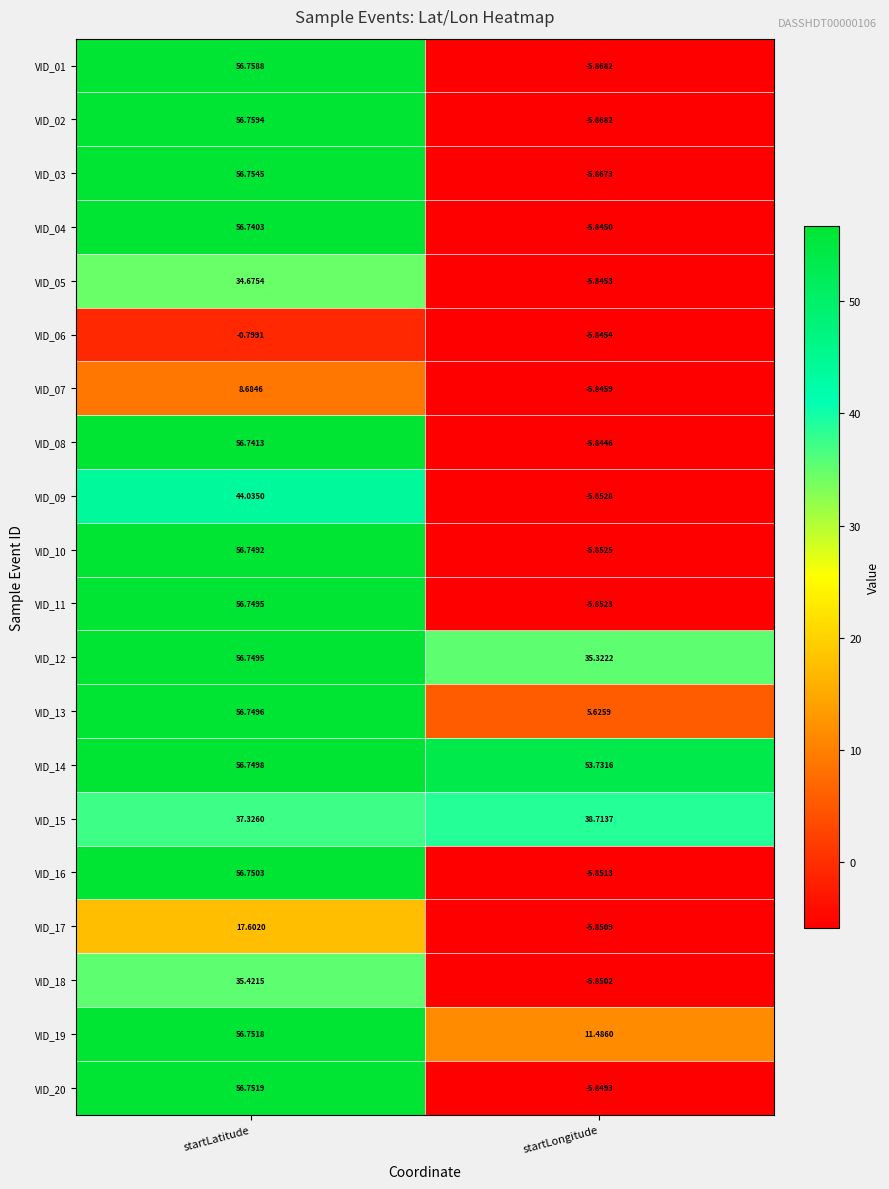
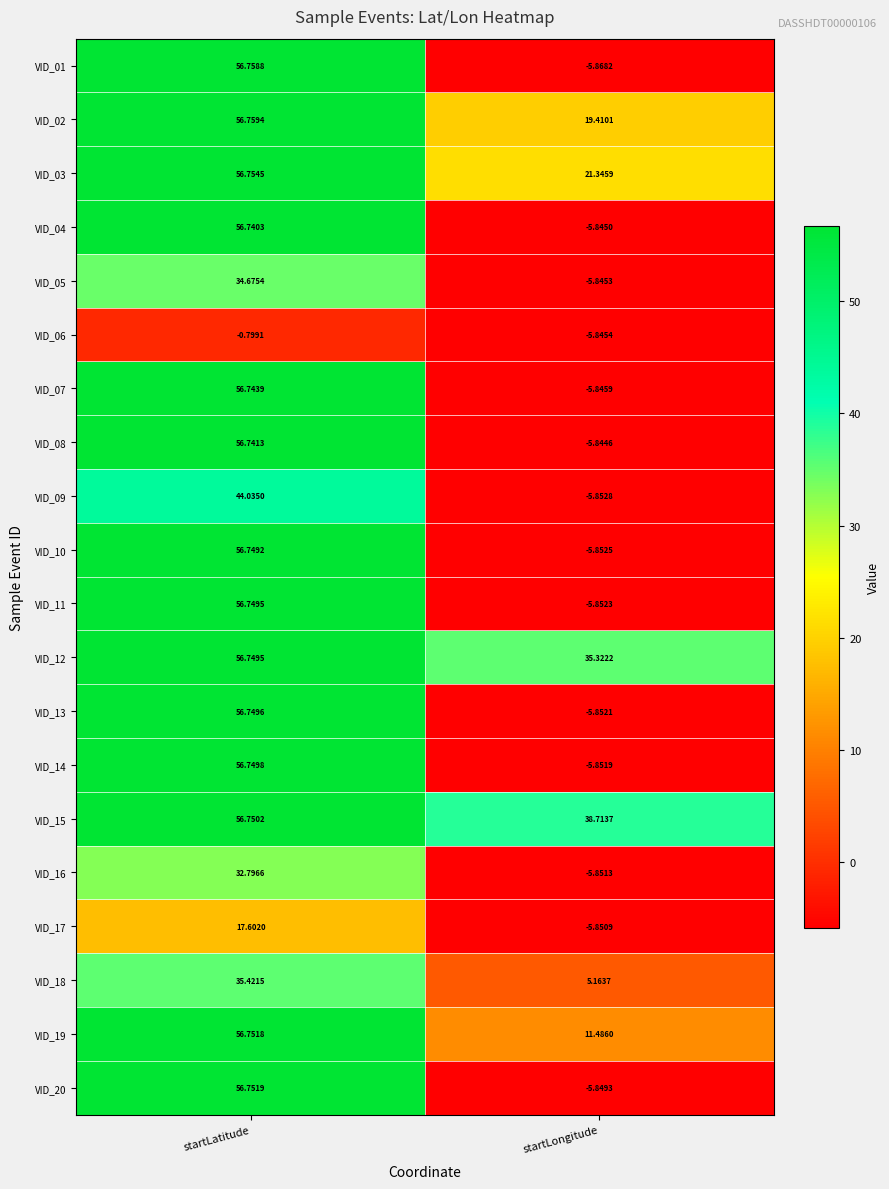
  {
    "VID_01": {
      "startLatitude": 56.7588,
      "startLongitude": -5.8682
    },
    "VID_02": {
      "startLatitude": 56.7594,
-     "startLongitude": -5.8682
+     "startLongitude": 19.4101
    },
    "VID_03": {
      "startLatitude": 56.7545,
-     "startLongitude": -5.8673
+     "startLongitude": 21.3459
    },
    "VID_04": {
      "startLatitude": 56.7403,
      "startLongitude": -5.8450
    },
    "VID_05": {
      "startLatitude": 34.6754,
      "startLongitude": -5.8453
    },
    "VID_06": {
      "startLatitude": -0.7991,
      "startLongitude": -5.8454
    },
    "VID_07": {
-     "startLatitude": 8.6846,
+     "startLatitude": 56.7439,
      "startLongitude": -5.8459
    },
    "VID_08": {
      "startLatitude": 56.7413,
      "startLongitude": -5.8446
    },
    "VID_09": {
      "startLatitude": 44.0350,
      "startLongitude": -5.8528
    },
    "VID_10": {
      "startLatitude": 56.7492,
      "startLongitude": -5.8525
    },
    "VID_11": {
      "startLatitude": 56.7495,
      "startLongitude": -5.8523
    },
    "VID_12": {
      "startLatitude": 56.7495,
      "startLongitude": 35.3222
    },
    "VID_13": {
      "startLatitude": 56.7496,
-     "startLongitude": 5.6259
+     "startLongitude": -5.8521
    },
    "VID_14": {
      "startLatitude": 56.7498,
-     "startLongitude": 53.7316
+     "startLongitude": -5.8519
    },
    "VID_15": {
-     "startLatitude": 37.3260,
+     "startLatitude": 56.7502,
      "startLongitude": 38.7137
    },
    "VID_16": {
-     "startLatitude": 56.7503,
+     "startLatitude": 32.7966,
      "startLongitude": -5.8513
    },
    "VID_17": {
      "startLatitude": 17.6020,
      "startLongitude": -5.8509
    },
    "VID_18": {
      "startLatitude": 35.4215,
-     "startLongitude": -5.8502
+     "startLongitude": 5.1637
    },
    "VID_19": {
      "startLatitude": 56.7518,
      "startLongitude": 11.4860
    },
    "VID_20": {
      "startLatitude": 56.7519,
      "startLongitude": -5.8493
    }
  }
